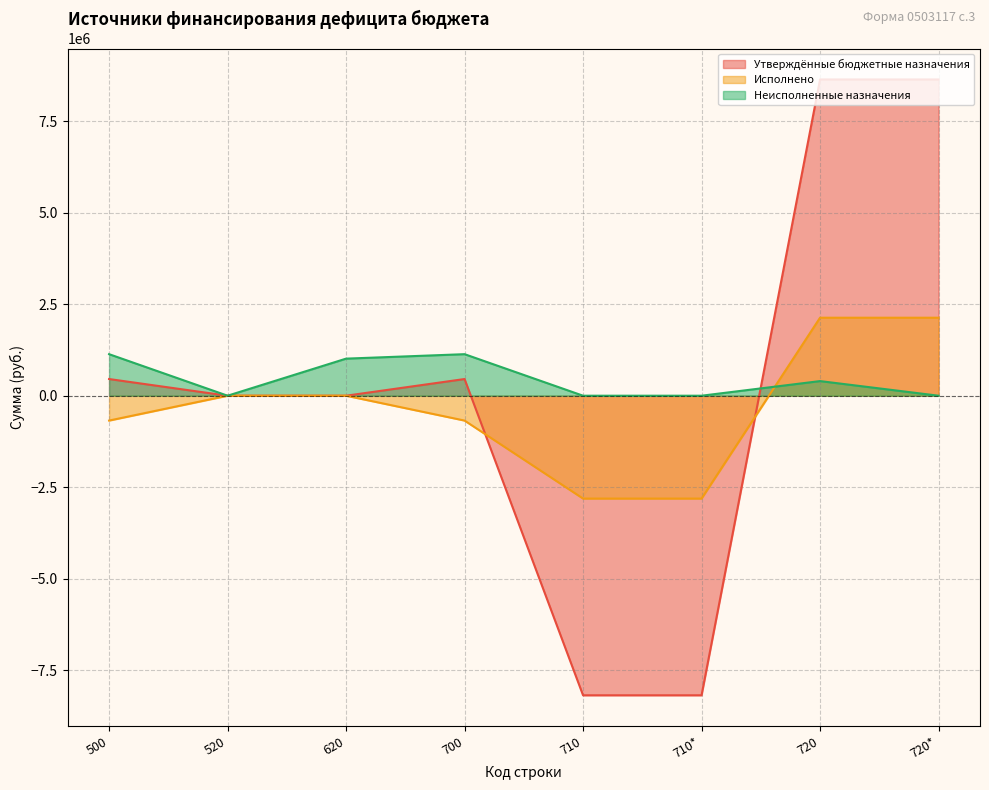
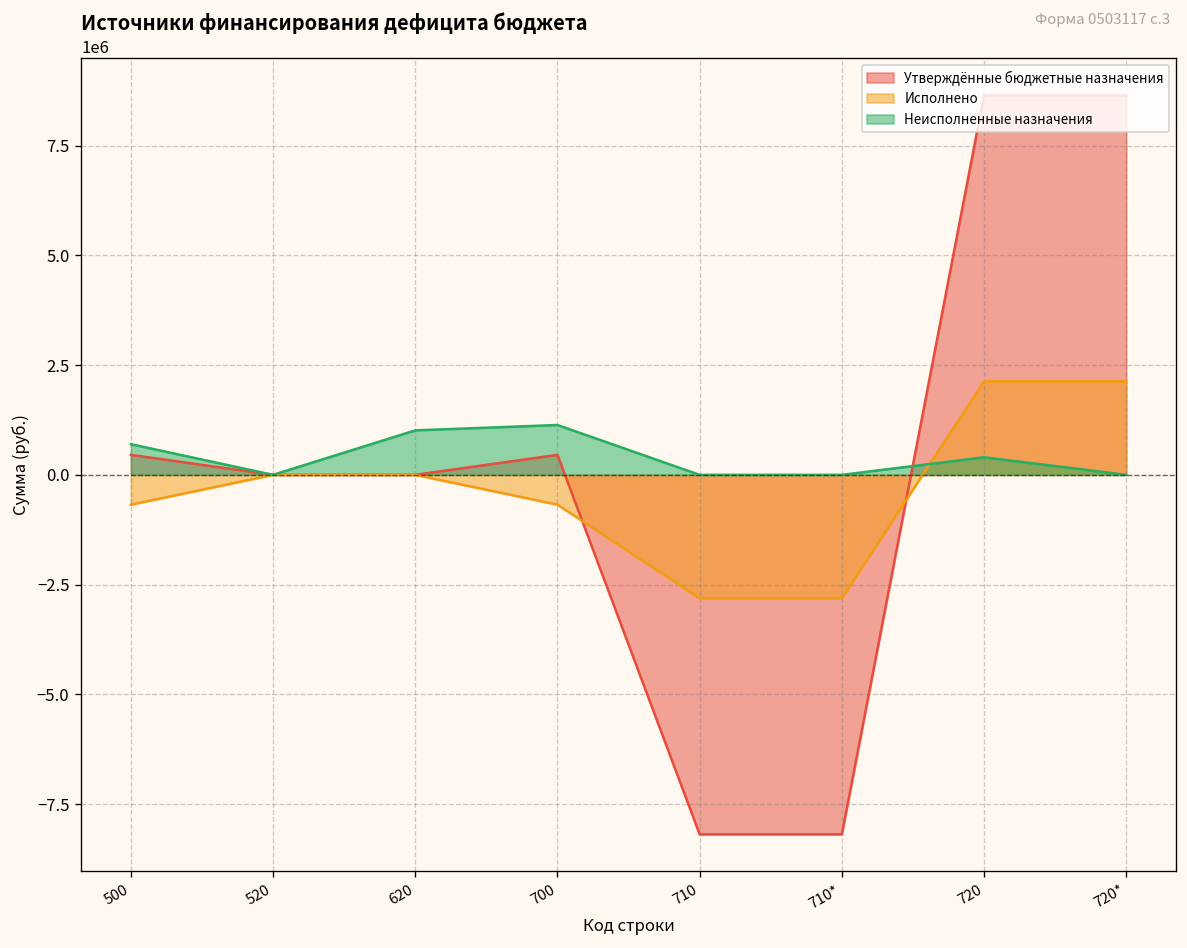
  {
    "Неисполненные назначения": {
-     "500": 1100000,
+     "500": 700000,
      "620": 1000000,
      "700": 1100000,
      "720": 400000,
      "720*": 0
    }
  }
